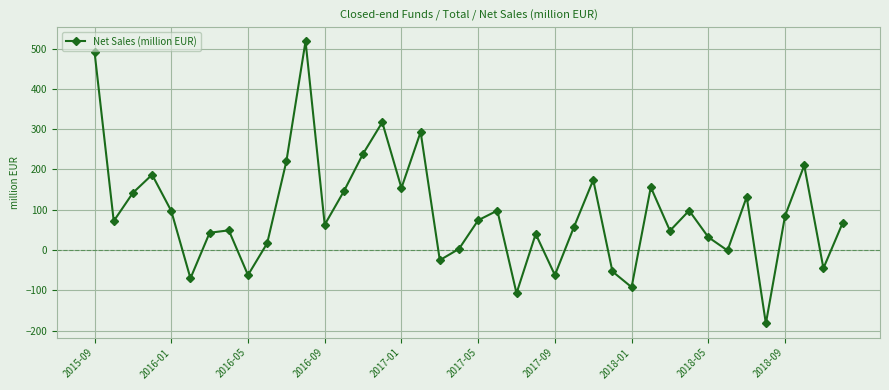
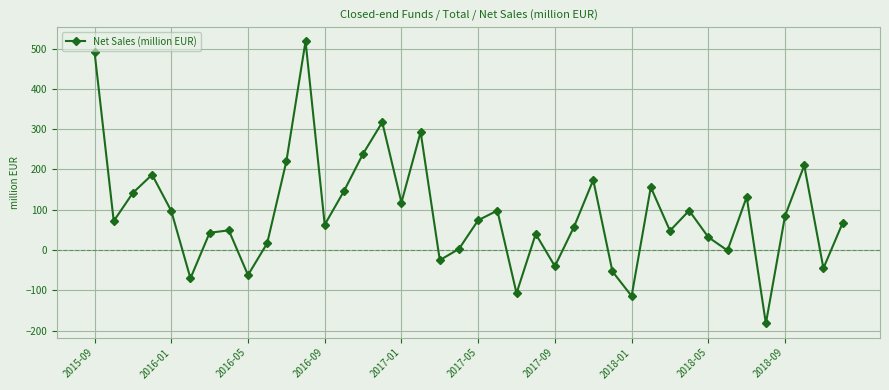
  {
    "2015-09": 490,
    "2016-01": 100,
    "2016-05": -60,
    "2016-09": 60,
-   "2017-01": 150,
+   "2017-01": 120,
    "2017-05": 70,
-   "2017-09": -60,
-   "2018-01": -90,
+   "2017-09": -40,
+   "2018-01": -110,
    "2018-05": 30,
    "2018-09": 90
  }
